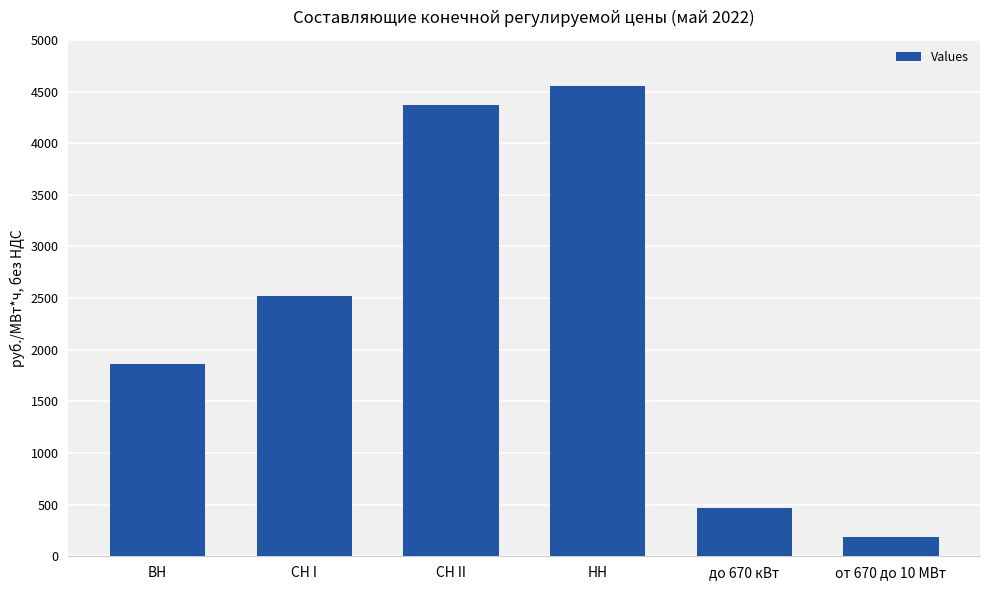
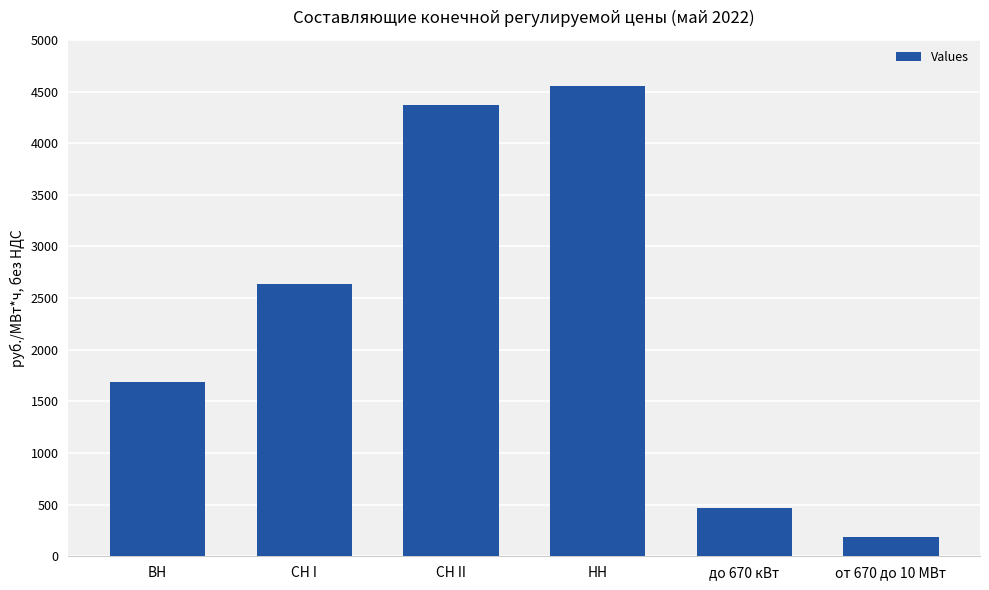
  {
-   "ВН": 1860,
-   "СН I": 2520,
+   "ВН": 1690,
+   "СН I": 2630,
    "СН II": 4370,
    "НН": 4550,
    "до 670 кВт": 470,
    "от 670 до 10 МВт": 190
  }
